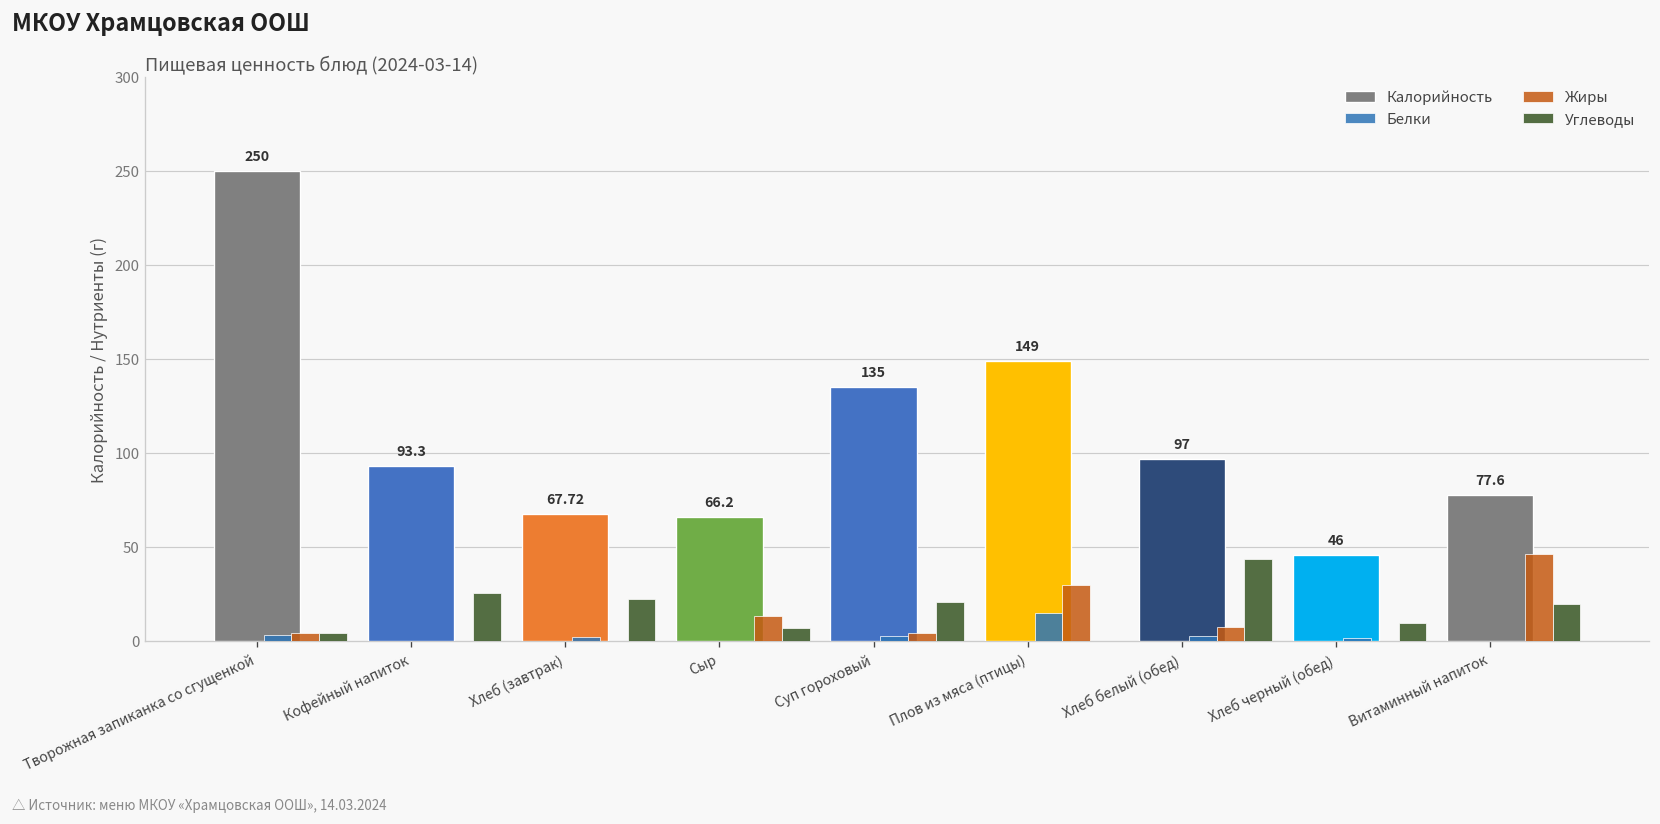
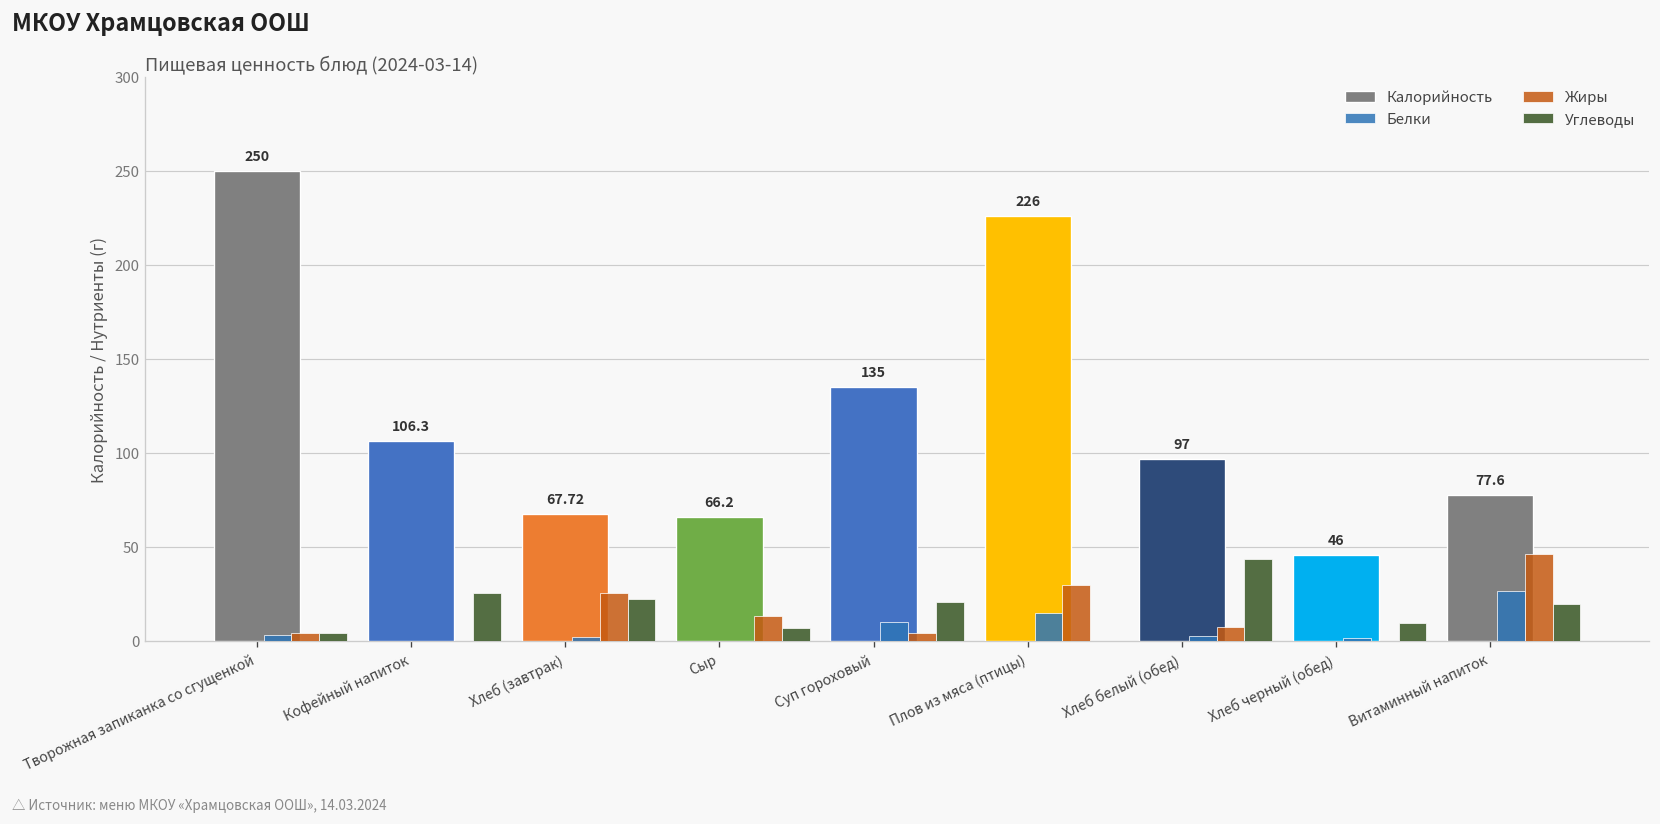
  {
    "Калорийность": {
      "Творожная запиканка со сгущенкой": 250,
-     "Кофейный напиток": 93.3,
+     "Кофейный напиток": 106.3,
      "Хлеб (завтрак)": 67.72,
      "Сыр": 66.2,
      "Суп гороховый": 135,
-     "Плов из мяса (птицы)": 149,
+     "Плов из мяса (птицы)": 226,
      "Хлеб белый (обед)": 97,
      "Хлеб черный (обед)": 46,
      "Витаминный напиток": 77.6
    },
    "Белки": {
-     "Суп гороховый": 3,
-     "Витаминный напиток": 0
+     "Суп гороховый": 10,
+     "Витаминный напиток": 27
    },
    "Жиры": {
      "Творожная запиканка со сгущенкой": 4,
      "Кофейный напиток": 0,
-     "Хлеб (завтрак)": 0,
+     "Хлеб (завтрак)": 26,
      "Сыр": 14,
      "Суп гороховый": 5,
      "Плов из мяса (птицы)": 30,
      "Хлеб белый (обед)": 8,
      "Витаминный напиток": 46
    },
    "Углеводы": {
      "Творожная запиканка со сгущенкой": 5,
      "Кофейный напиток": 26,
      "Хлеб (завтрак)": 22,
      "Сыр": 7,
      "Суп гороховый": 21,
      "Плов из мяса (птицы)": 0,
      "Хлеб белый (обед)": 44,
      "Хлеб черный (обед)": 10,
      "Витаминный напиток": 20
    }
  }
